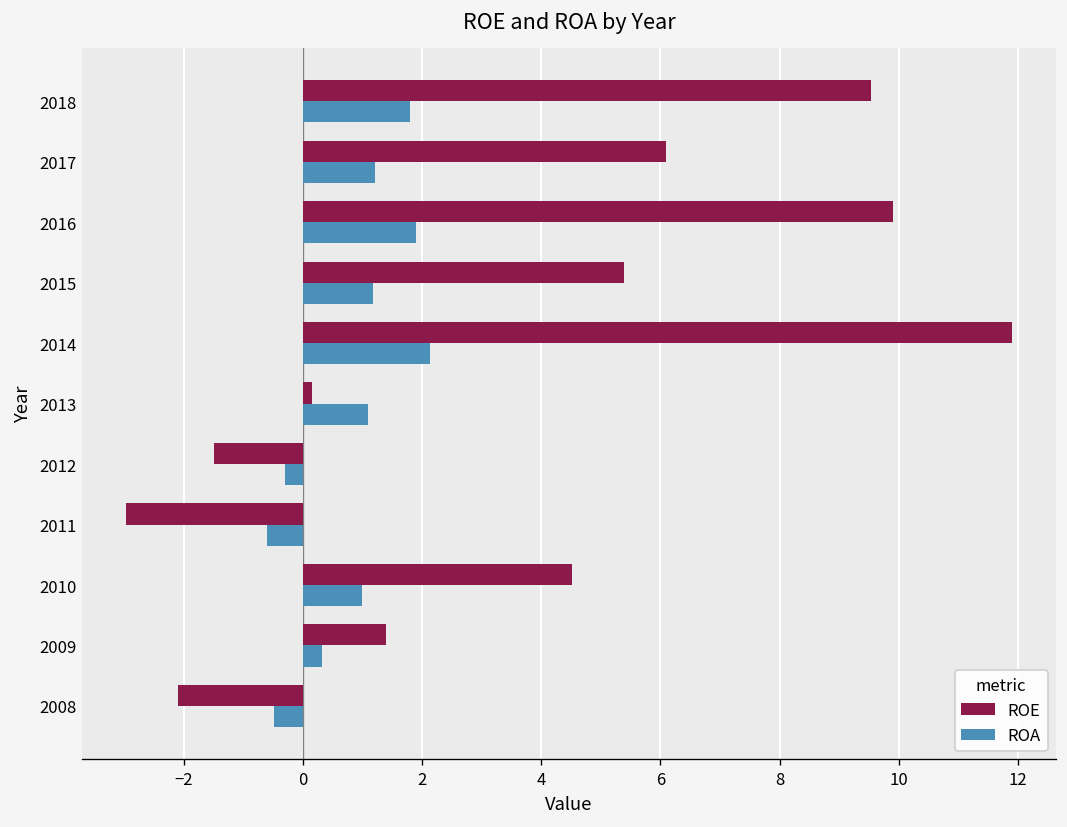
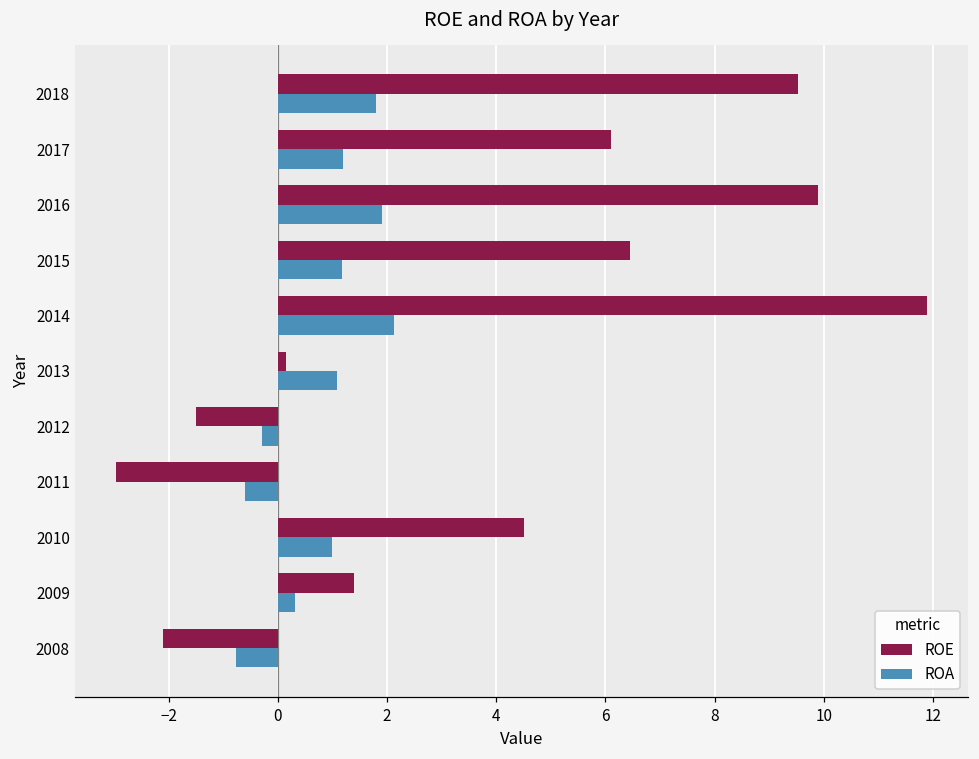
  {
    "ROE": {
      "2018": 9.5,
      "2017": 6.1,
      "2016": 9.9,
-     "2015": 5.4,
+     "2015": 6.5,
      "2014": 11.9,
      "2013": 0.1,
      "2012": -1.5,
      "2011": -3.0,
      "2010": 4.5,
      "2009": 1.4,
      "2008": -2.1
    },
    "ROA": {
      "2018": 1.8,
      "2017": 1.2,
      "2016": 1.9,
      "2015": 1.2,
      "2014": 2.1,
      "2013": 1.1,
      "2012": -0.3,
      "2011": -0.6,
      "2010": 1.0,
      "2009": 0.3,
-     "2008": -0.5
+     "2008": -0.8
    }
  }
